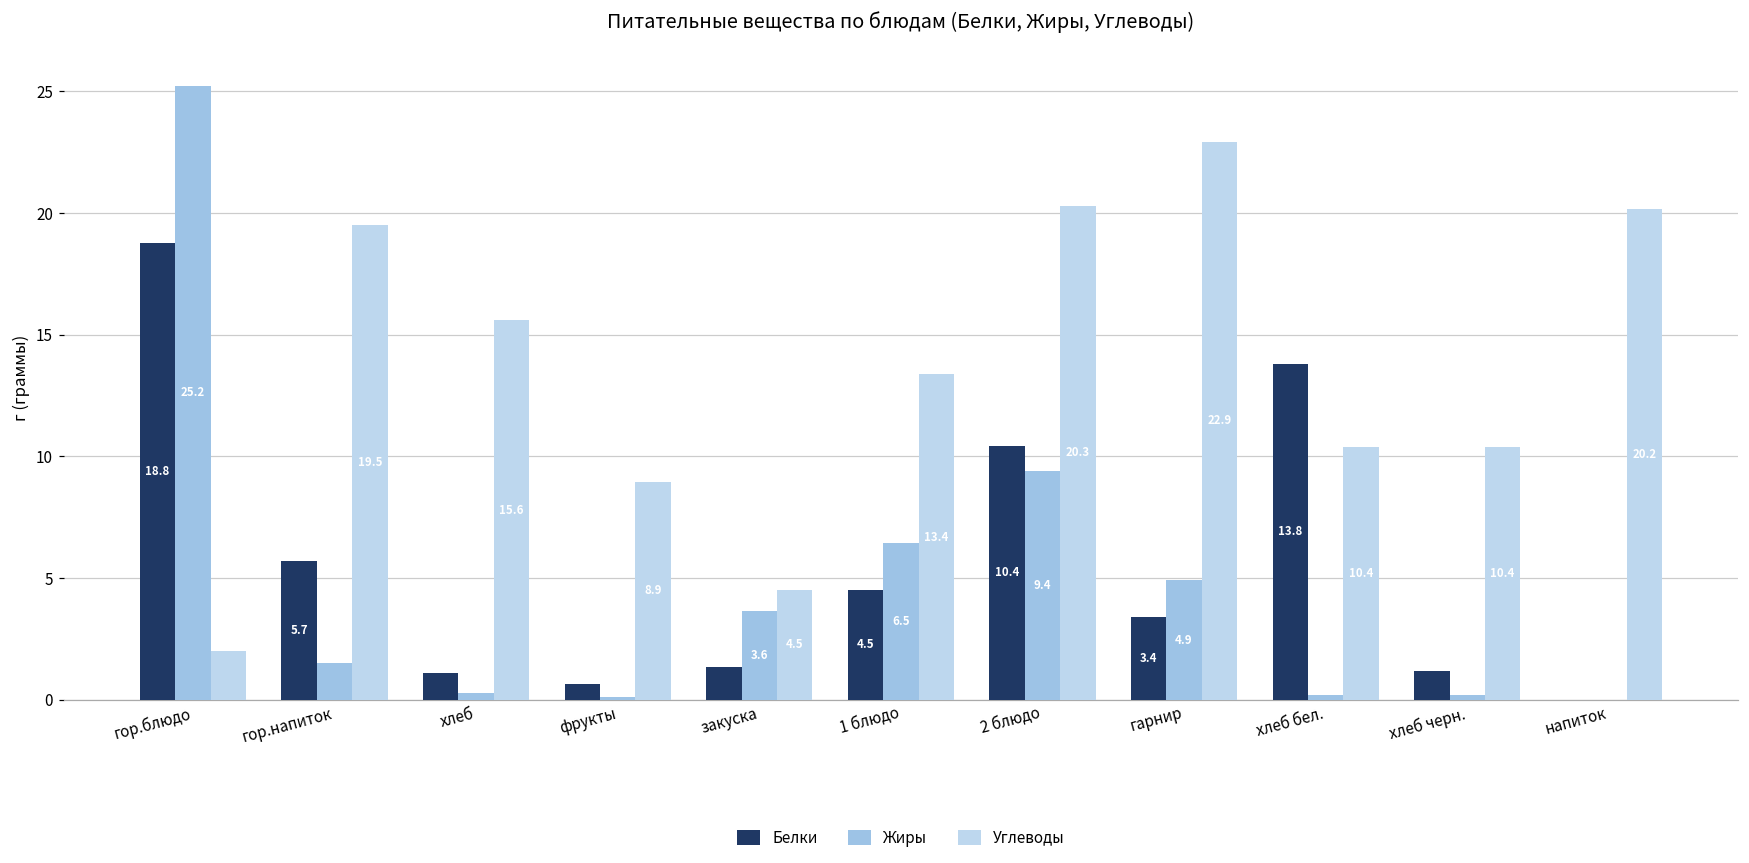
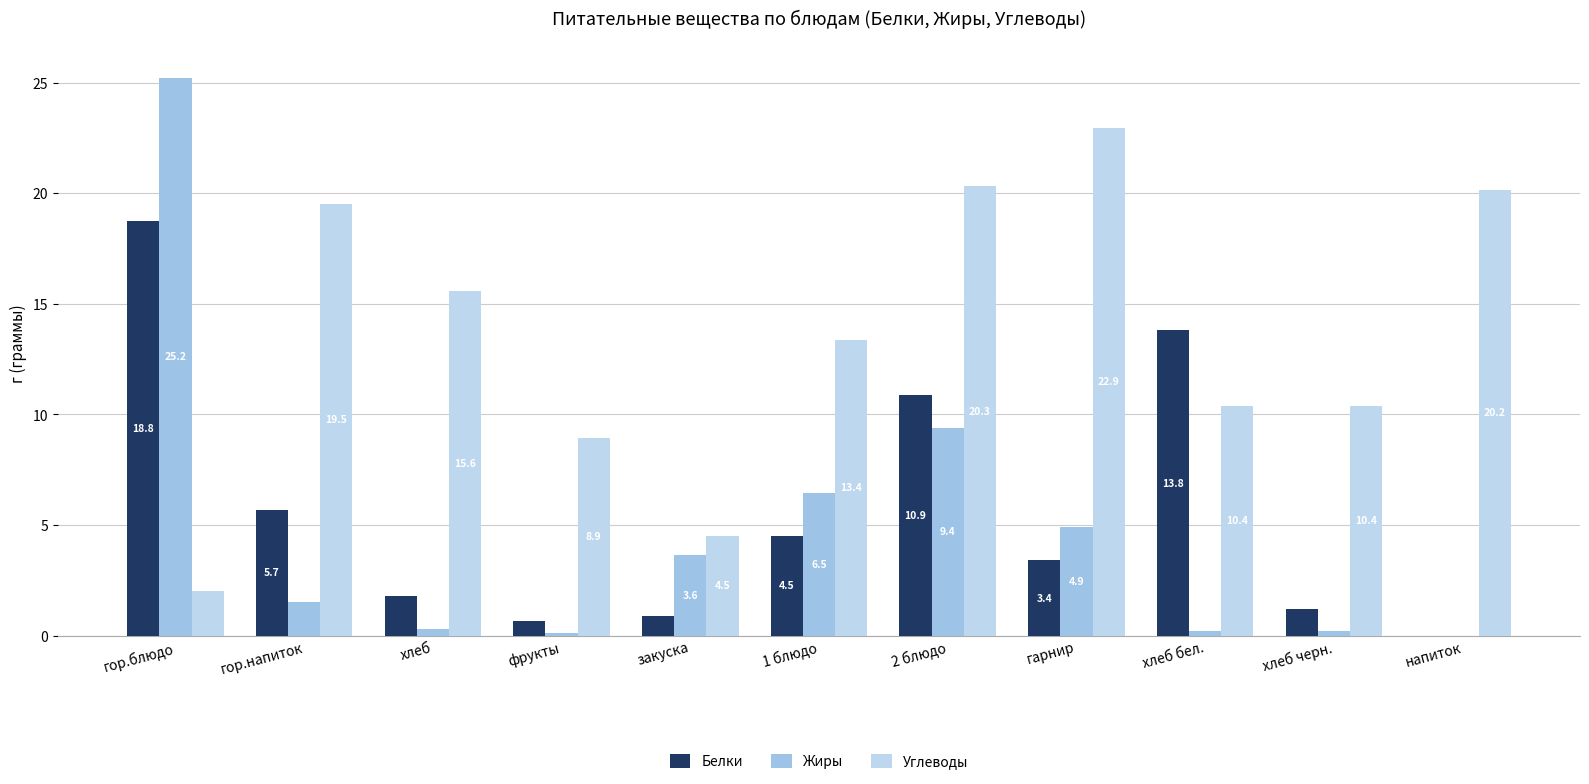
  {
    "Белки": {
      "гор.блюдо": 18.8,
      "гор.напиток": 5.7,
-     "хлеб": 1.1,
-     "закуска": 1.4,
+     "хлеб": 1.8,
+     "закуска": 0.9,
      "1 блюдо": 4.5,
-     "2 блюдо": 10.4,
+     "2 блюдо": 10.9,
      "гарнир": 3.4,
      "хлеб бел.": 13.8
    }
  }
